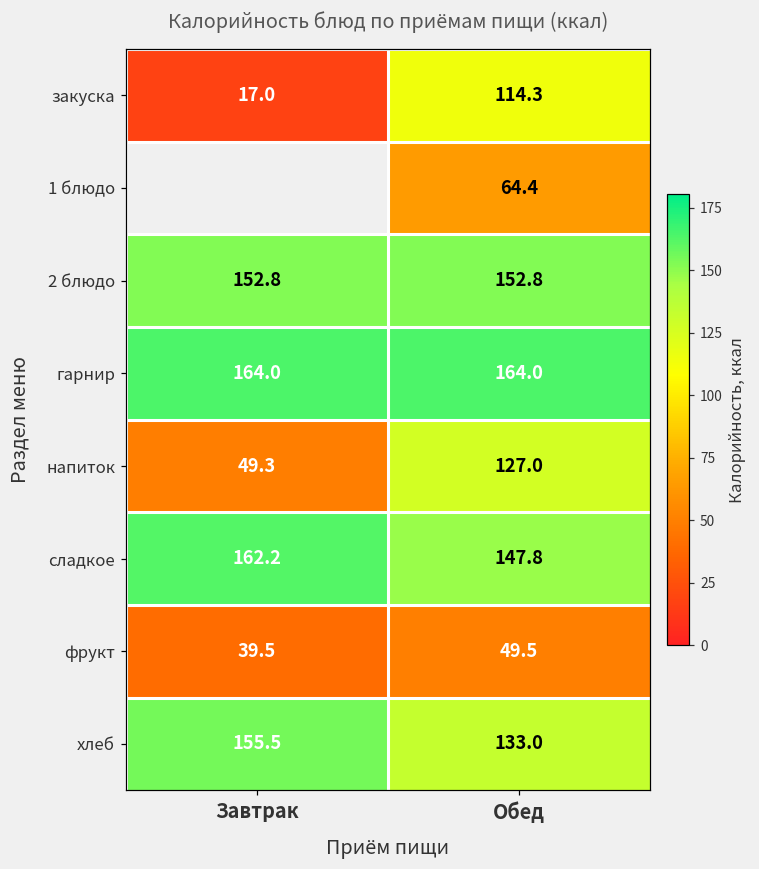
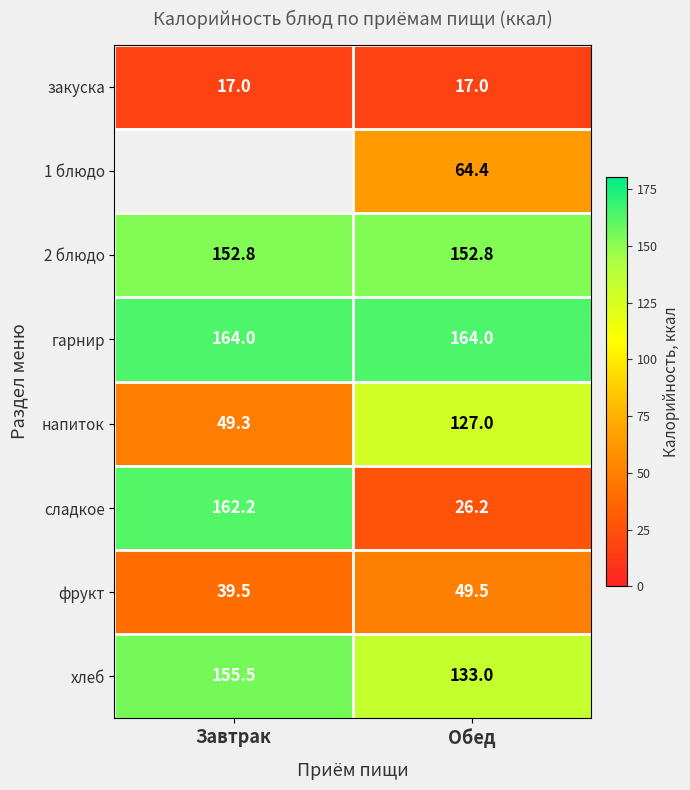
  {
    "закуска": {
      "Завтрак": 17.0,
-     "Обед": 114.3
+     "Обед": 17.0
    },
    "1 блюдо": {
      "Обед": 64.4
    },
    "2 блюдо": {
      "Завтрак": 152.8,
      "Обед": 152.8
    },
    "гарнир": {
      "Завтрак": 164.0,
      "Обед": 164.0
    },
    "напиток": {
      "Завтрак": 49.3,
      "Обед": 127.0
    },
    "сладкое": {
      "Завтрак": 162.2,
-     "Обед": 147.8
+     "Обед": 26.2
    },
    "фрукт": {
      "Завтрак": 39.5,
      "Обед": 49.5
    },
    "хлеб": {
      "Завтрак": 155.5,
      "Обед": 133.0
    }
  }
